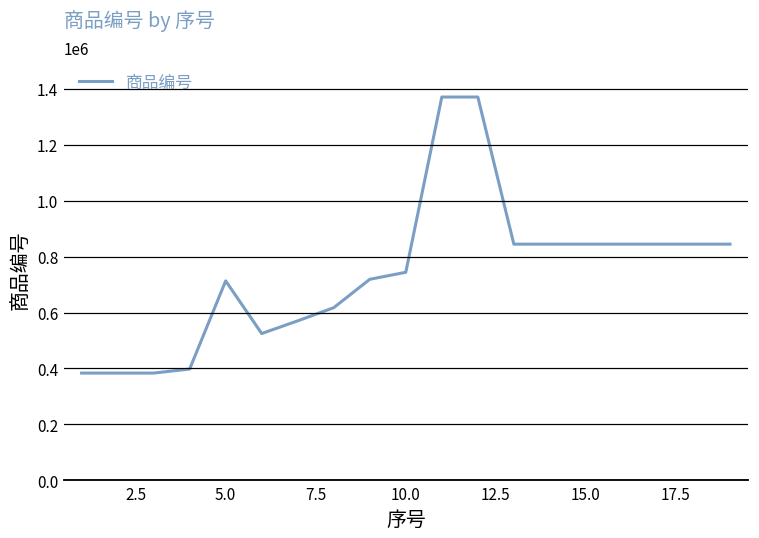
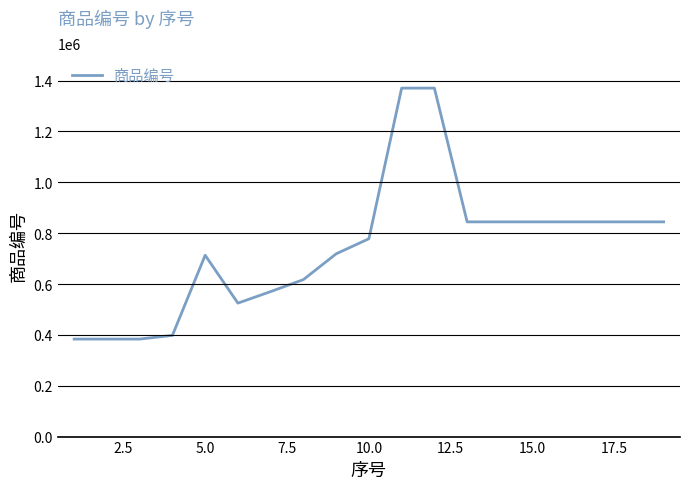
  {
    "5.0": 710000,
-   "10.0": 740000,
+   "10.0": 780000,
    "15.0": 840000
  }
